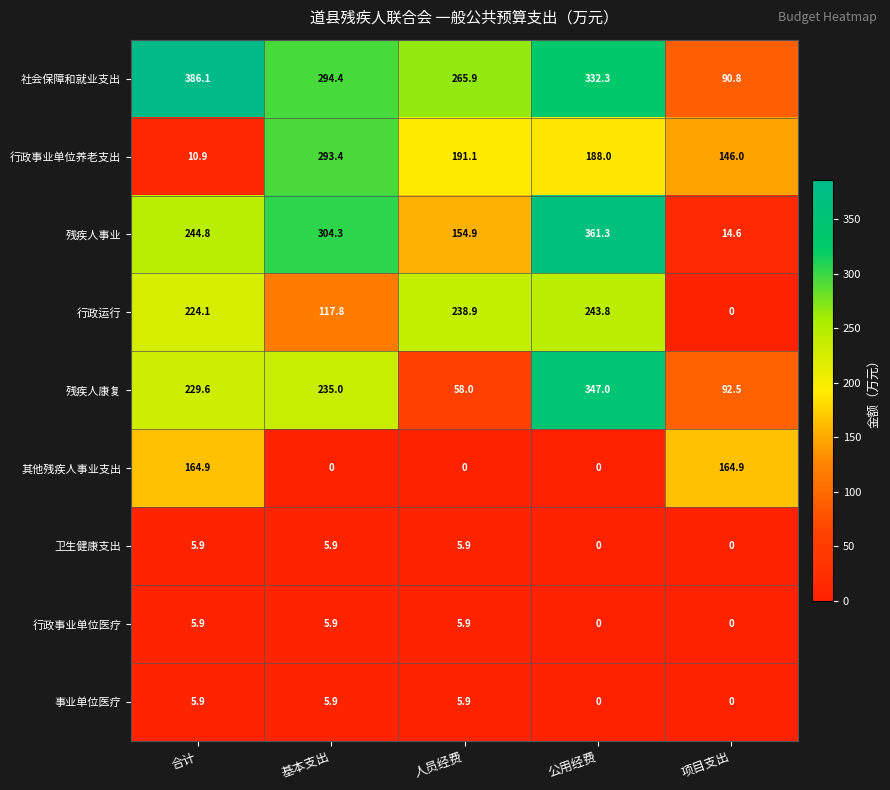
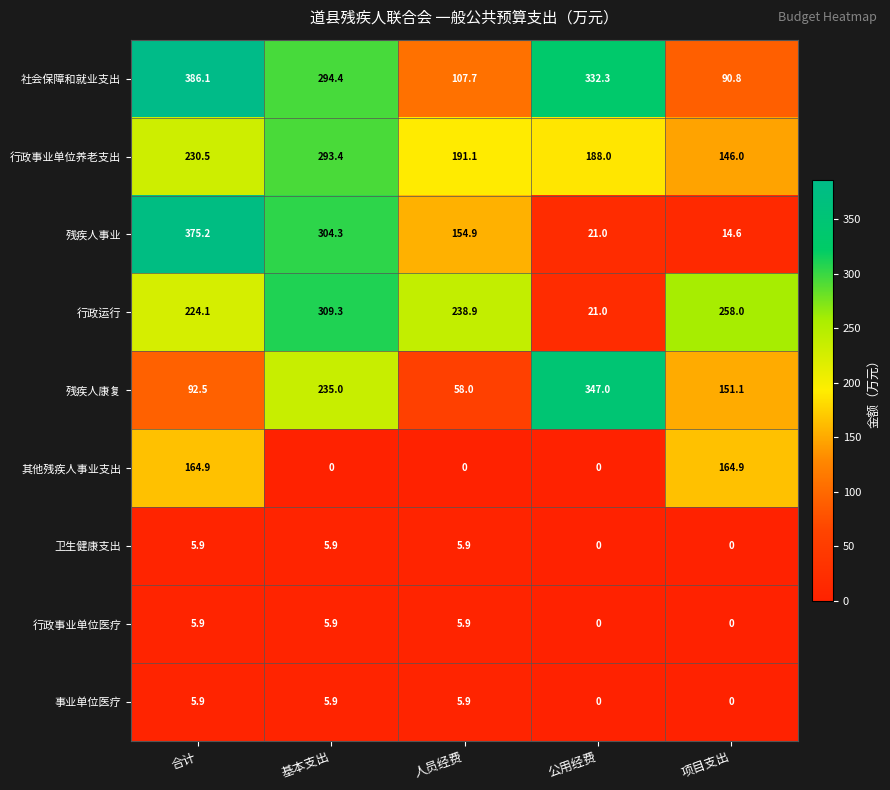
  {
    "社会保障和就业支出": {
      "合计": 386.1,
      "基本支出": 294.4,
-     "人员经费": 265.9,
+     "人员经费": 107.7,
      "公用经费": 332.3,
      "项目支出": 90.8
    },
    "行政事业单位养老支出": {
-     "合计": 10.9,
+     "合计": 230.5,
      "基本支出": 293.4,
      "人员经费": 191.1,
      "公用经费": 188.0,
      "项目支出": 146.0
    },
    "残疾人事业": {
-     "合计": 244.8,
+     "合计": 375.2,
      "基本支出": 304.3,
      "人员经费": 154.9,
-     "公用经费": 361.3,
+     "公用经费": 21.0,
      "项目支出": 14.6
    },
    "行政运行": {
      "合计": 224.1,
-     "基本支出": 117.8,
+     "基本支出": 309.3,
      "人员经费": 238.9,
-     "公用经费": 243.8,
-     "项目支出": 0
+     "公用经费": 21.0,
+     "项目支出": 258.0
    },
    "残疾人康复": {
-     "合计": 229.6,
+     "合计": 92.5,
      "基本支出": 235.0,
      "人员经费": 58.0,
      "公用经费": 347.0,
-     "项目支出": 92.5
+     "项目支出": 151.1
    },
    "其他残疾人事业支出": {
      "合计": 164.9,
      "基本支出": 0,
      "人员经费": 0,
      "公用经费": 0,
      "项目支出": 164.9
    },
    "卫生健康支出": {
      "合计": 5.9,
      "基本支出": 5.9,
      "人员经费": 5.9,
      "公用经费": 0,
      "项目支出": 0
    },
    "行政事业单位医疗": {
      "合计": 5.9,
      "基本支出": 5.9,
      "人员经费": 5.9,
      "公用经费": 0,
      "项目支出": 0
    },
    "事业单位医疗": {
      "合计": 5.9,
      "基本支出": 5.9,
      "人员经费": 5.9,
      "公用经费": 0,
      "项目支出": 0
    }
  }
